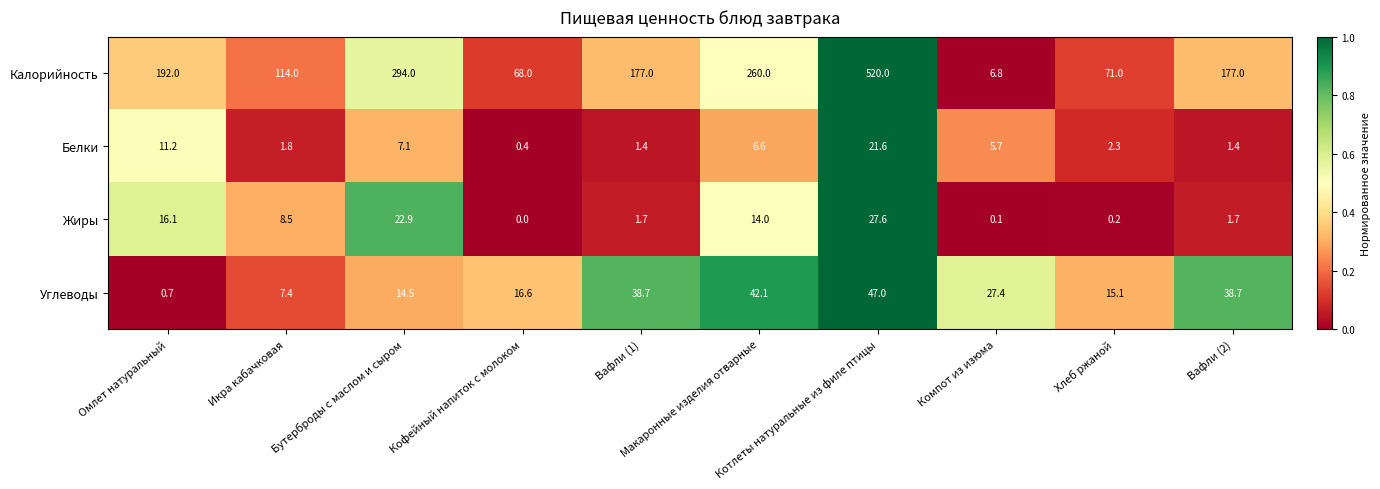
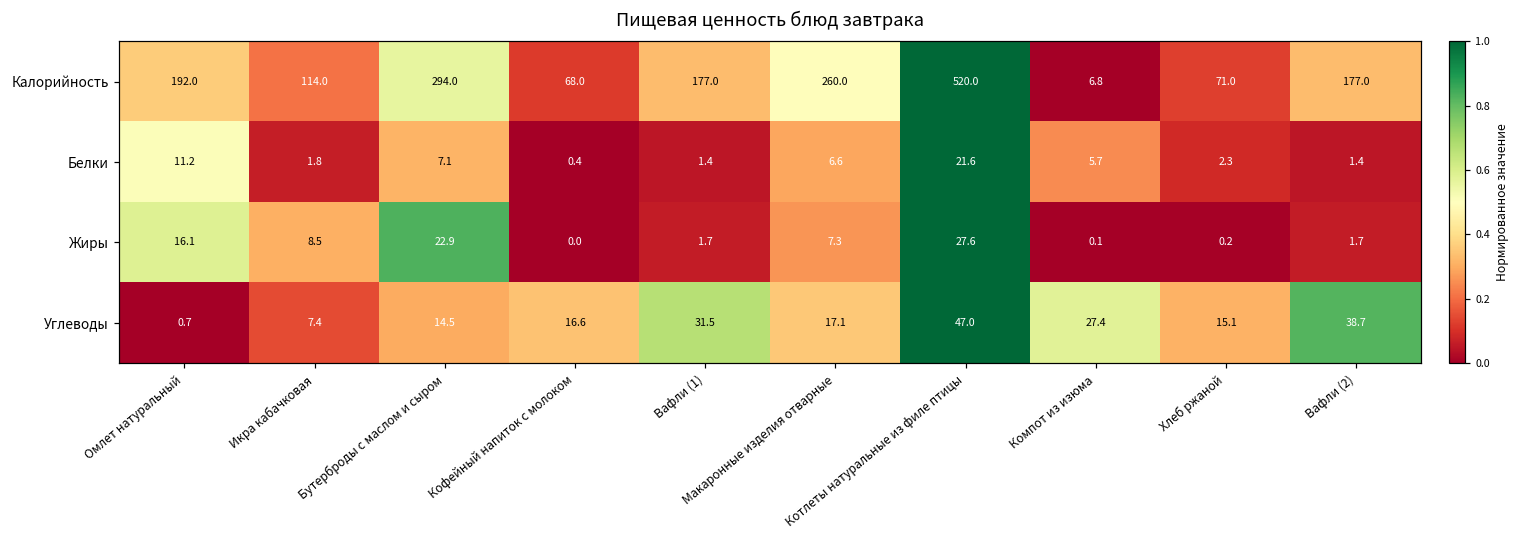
  {
    "Калорийность": {
      "Омлет натуральный": 192.0,
      "Икра кабачковая": 114.0,
      "Бутерброды с маслом и сыром": 294.0,
      "Кофейный напиток с молоком": 68.0,
      "Вафли (1)": 177.0,
      "Макаронные изделия отварные": 260.0,
      "Котлеты натуральные из филе птицы": 520.0,
      "Компот из изюма": 6.8,
      "Хлеб ржаной": 71.0,
      "Вафли (2)": 177.0
    },
    "Белки": {
      "Омлет натуральный": 11.2,
      "Икра кабачковая": 1.8,
      "Бутерброды с маслом и сыром": 7.1,
      "Кофейный напиток с молоком": 0.4,
      "Вафли (1)": 1.4,
      "Макаронные изделия отварные": 6.6,
      "Котлеты натуральные из филе птицы": 21.6,
      "Компот из изюма": 5.7,
      "Хлеб ржаной": 2.3,
      "Вафли (2)": 1.4
    },
    "Жиры": {
      "Омлет натуральный": 16.1,
      "Икра кабачковая": 8.5,
      "Бутерброды с маслом и сыром": 22.9,
      "Кофейный напиток с молоком": 0.0,
      "Вафли (1)": 1.7,
-     "Макаронные изделия отварные": 14.0,
+     "Макаронные изделия отварные": 7.3,
      "Котлеты натуральные из филе птицы": 27.6,
      "Компот из изюма": 0.1,
      "Хлеб ржаной": 0.2,
      "Вафли (2)": 1.7
    },
    "Углеводы": {
      "Омлет натуральный": 0.7,
      "Икра кабачковая": 7.4,
      "Бутерброды с маслом и сыром": 14.5,
      "Кофейный напиток с молоком": 16.6,
-     "Вафли (1)": 38.7,
-     "Макаронные изделия отварные": 42.1,
+     "Вафли (1)": 31.5,
+     "Макаронные изделия отварные": 17.1,
      "Котлеты натуральные из филе птицы": 47.0,
      "Компот из изюма": 27.4,
      "Хлеб ржаной": 15.1,
      "Вафли (2)": 38.7
    }
  }
